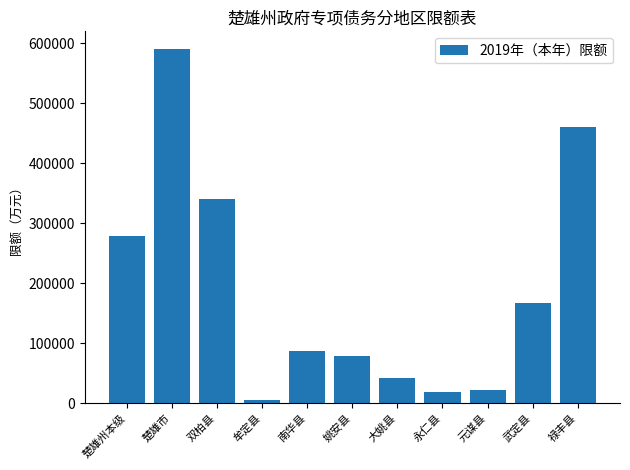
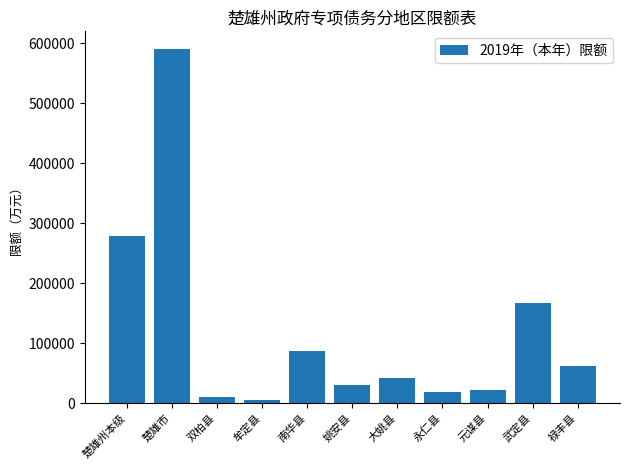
  {
    "楚雄州本级": 280000,
    "楚雄市": 590000,
-   "双柏县": 340000,
+   "双柏县": 10000,
    "牟定县": 10000,
    "南华县": 90000,
-   "姚安县": 80000,
+   "姚安县": 30000,
    "大姚县": 40000,
    "永仁县": 20000,
    "元谋县": 20000,
    "武定县": 170000,
-   "禄丰县": 460000
+   "禄丰县": 60000
  }
